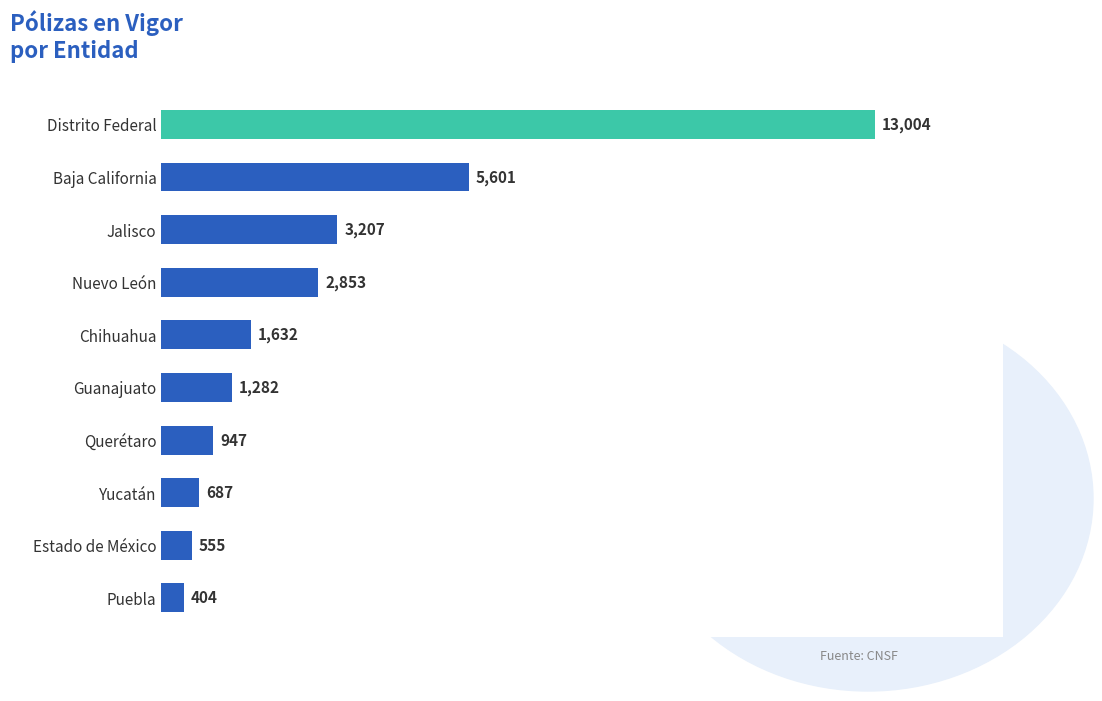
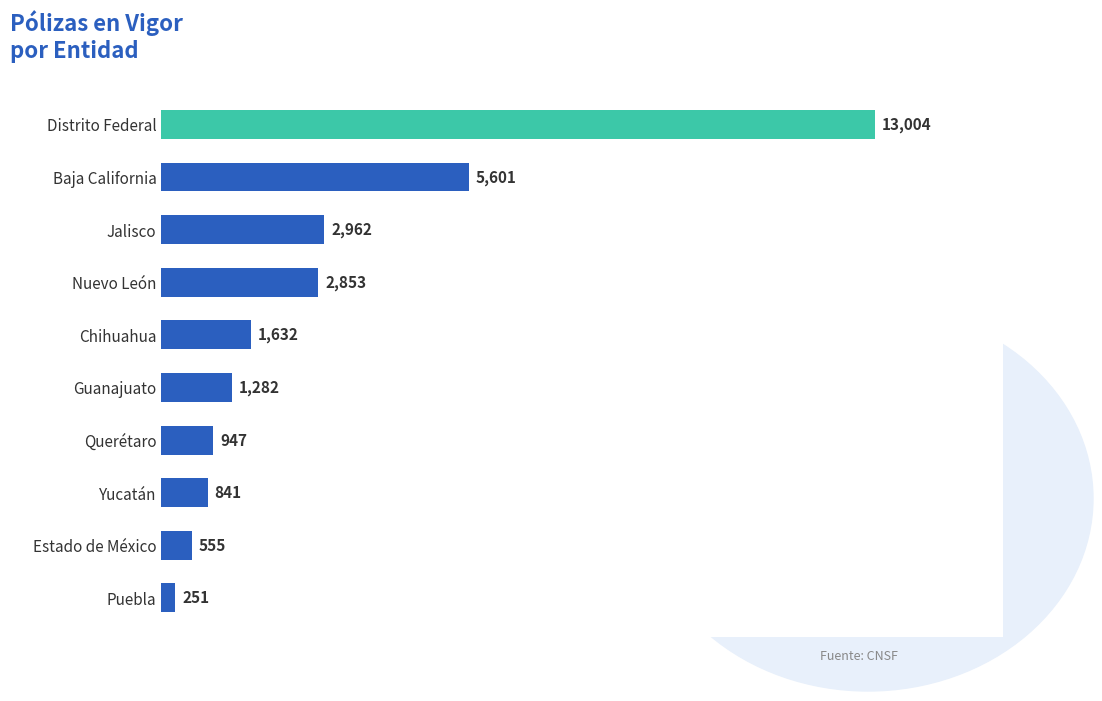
  {
    "Distrito Federal": "13,004",
    "Baja California": "5,601",
-   "Jalisco": "3,207",
+   "Jalisco": "2,962",
    "Nuevo León": "2,853",
    "Chihuahua": "1,632",
    "Guanajuato": "1,282",
    "Querétaro": "947",
-   "Yucatán": "687",
+   "Yucatán": "841",
    "Estado de México": "555",
-   "Puebla": "404"
+   "Puebla": "251"
  }
